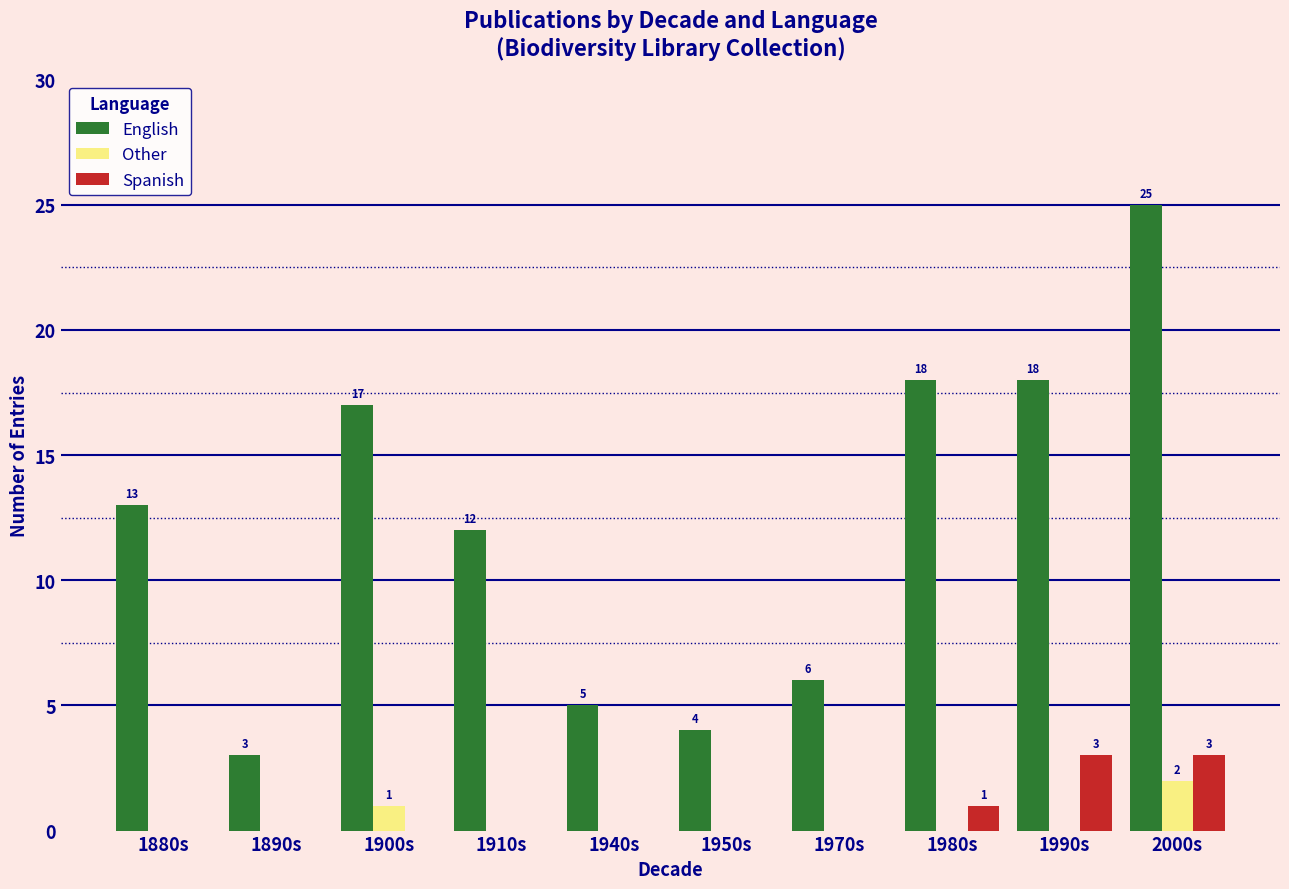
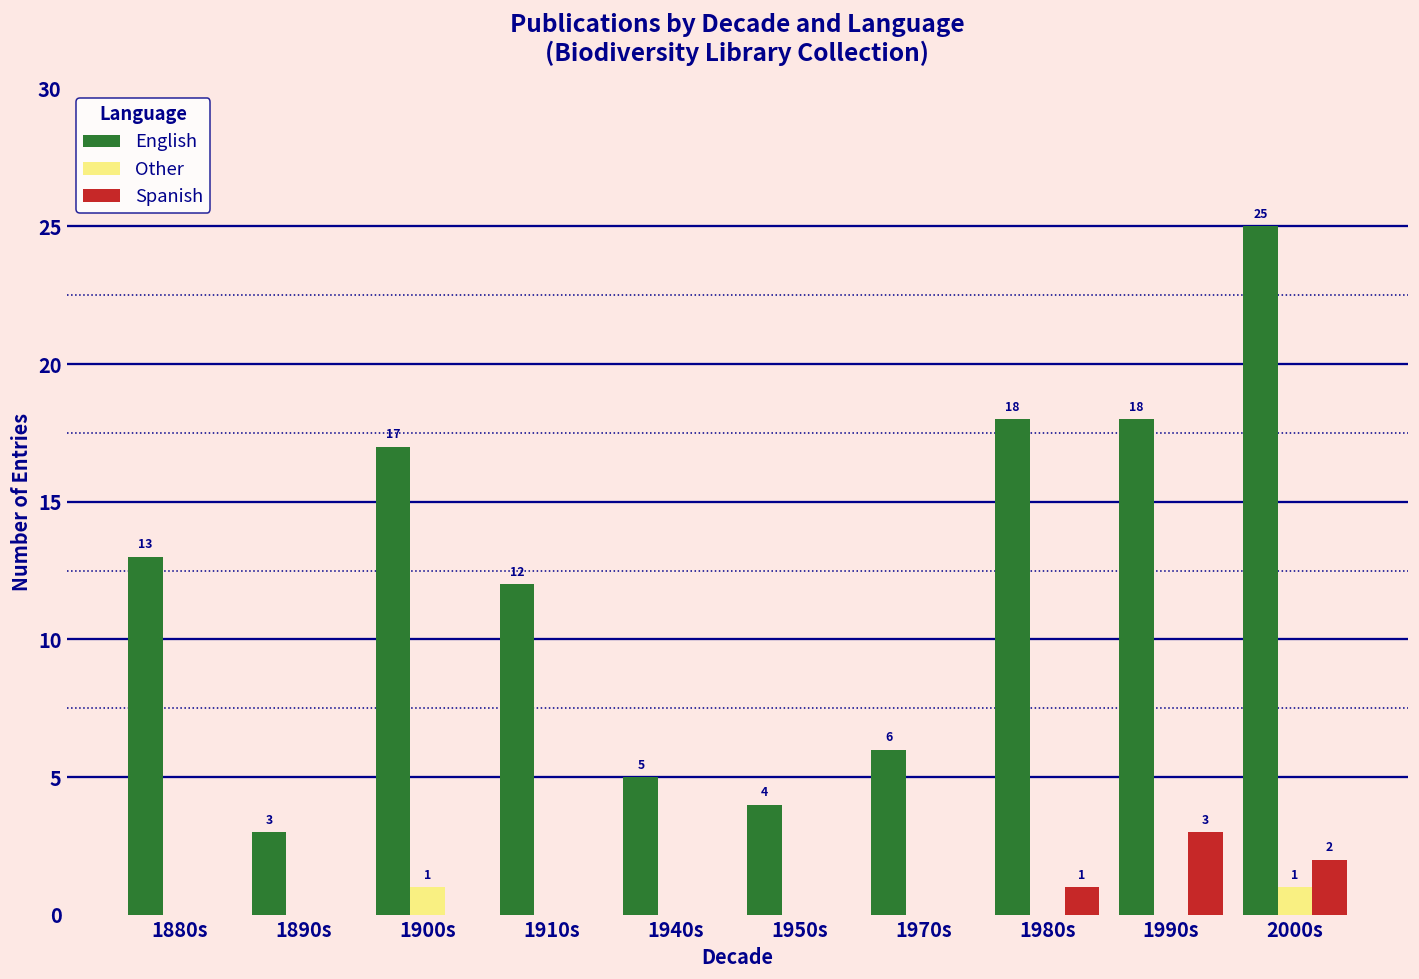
  {
    "English": {
      "1880s": 13,
      "1890s": 3,
      "1900s": 17,
      "1910s": 12,
      "1940s": 5,
      "1950s": 4,
      "1970s": 6,
      "1980s": 18,
      "1990s": 18,
      "2000s": 25
    },
    "Other": {
      "1900s": 1,
-     "2000s": 2
+     "2000s": 1
    },
    "Spanish": {
      "1980s": 1,
      "1990s": 3,
-     "2000s": 3
+     "2000s": 2
    }
  }
